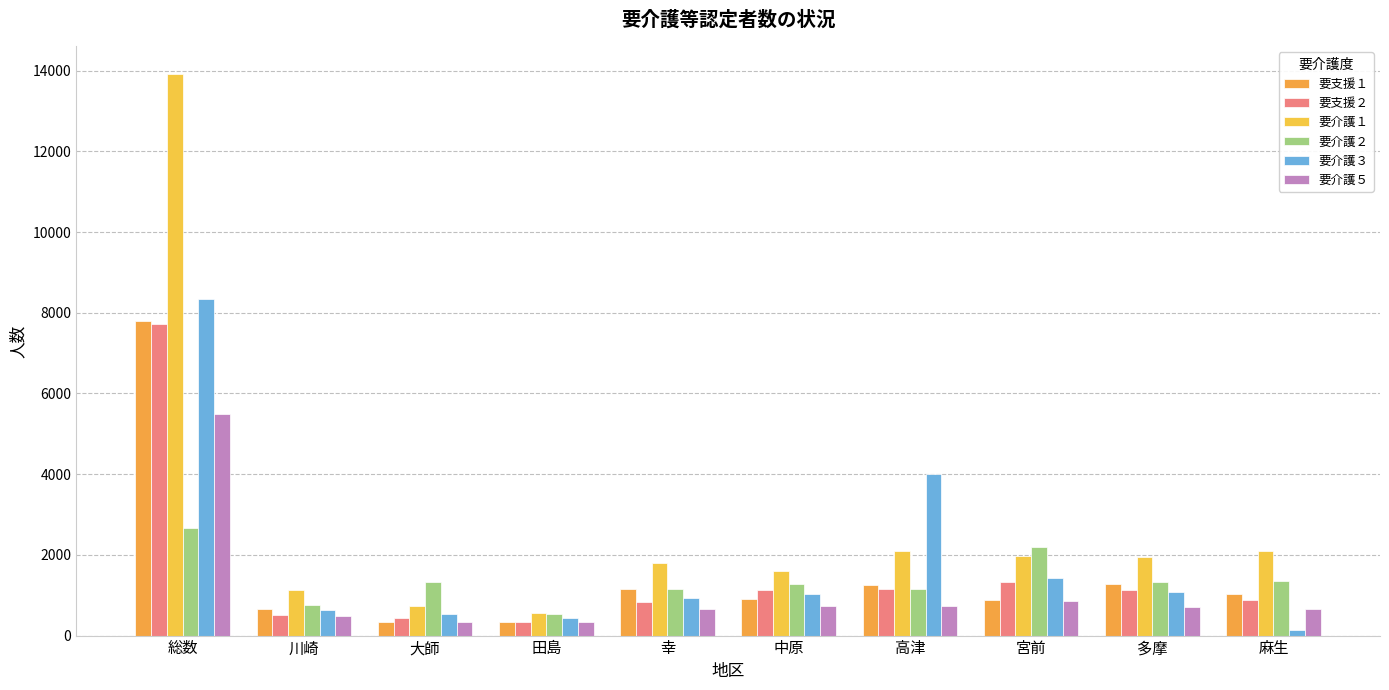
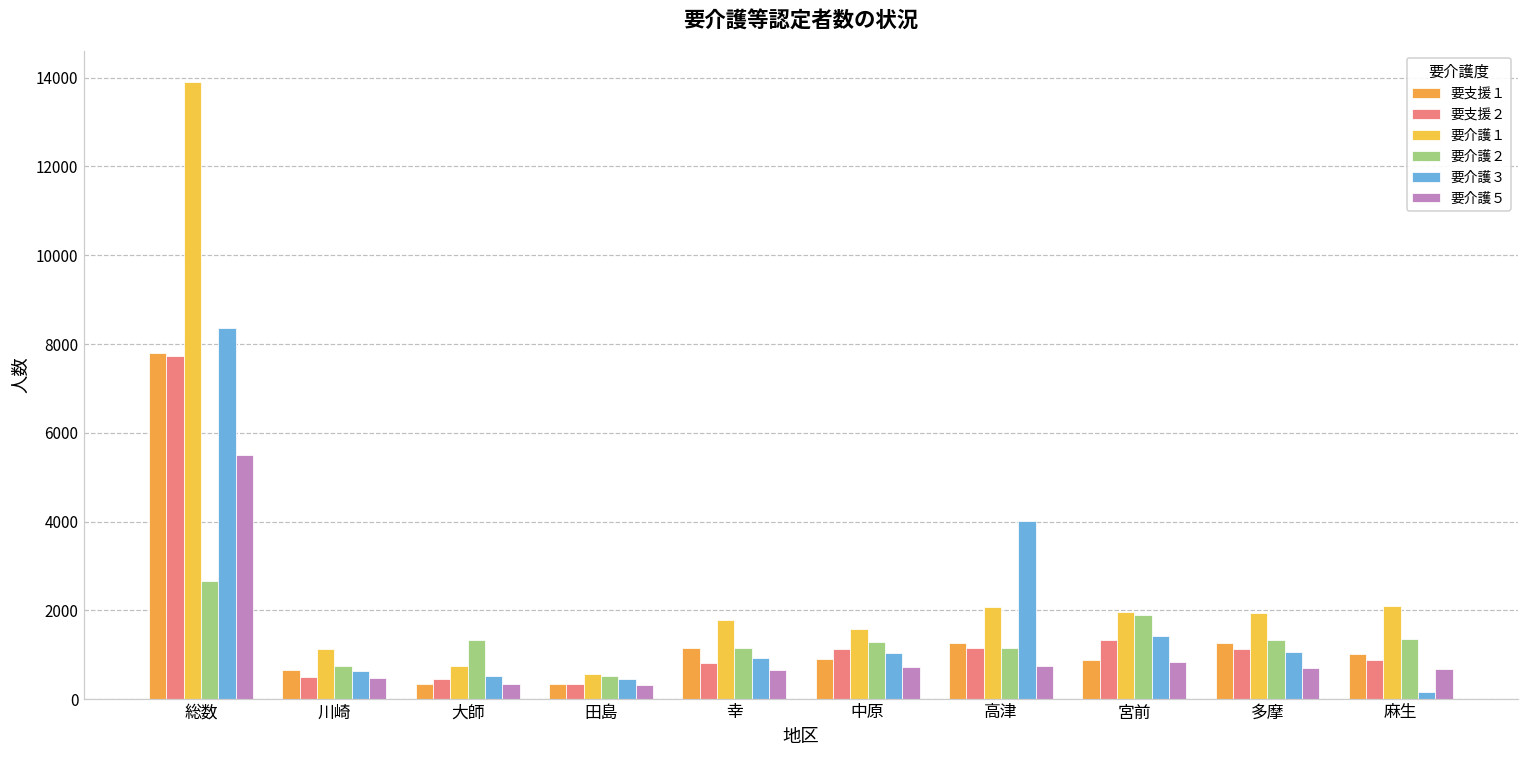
  {
    "要支援２": {
      "総数": 7700,
      "川崎": 500,
      "大師": 400,
      "田島": 300,
      "幸": 800,
      "中原": 1100,
      "高津": 1200,
      "宮前": 1300,
      "多摩": 1100,
      "麻生": 900
    },
    "要介護２": {
      "総数": 2700,
      "川崎": 800,
      "大師": 1300,
      "田島": 500,
      "幸": 1200,
      "中原": 1300,
      "高津": 1100,
-     "宮前": 2200,
+     "宮前": 1900,
      "多摩": 1300,
      "麻生": 1400
    },
    "要介護３": {
      "総数": 8400,
      "川崎": 600,
      "大師": 500,
      "田島": 400,
      "幸": 900,
      "中原": 1000,
      "高津": 4000,
      "宮前": 1400,
      "多摩": 1100,
      "麻生": 200
    },
    "要介護５": {
      "総数": 5500,
      "川崎": 500,
      "大師": 300,
      "田島": 300,
      "幸": 700,
      "中原": 700,
      "高津": 700,
      "宮前": 800,
      "多摩": 700,
      "麻生": 700
    }
  }
